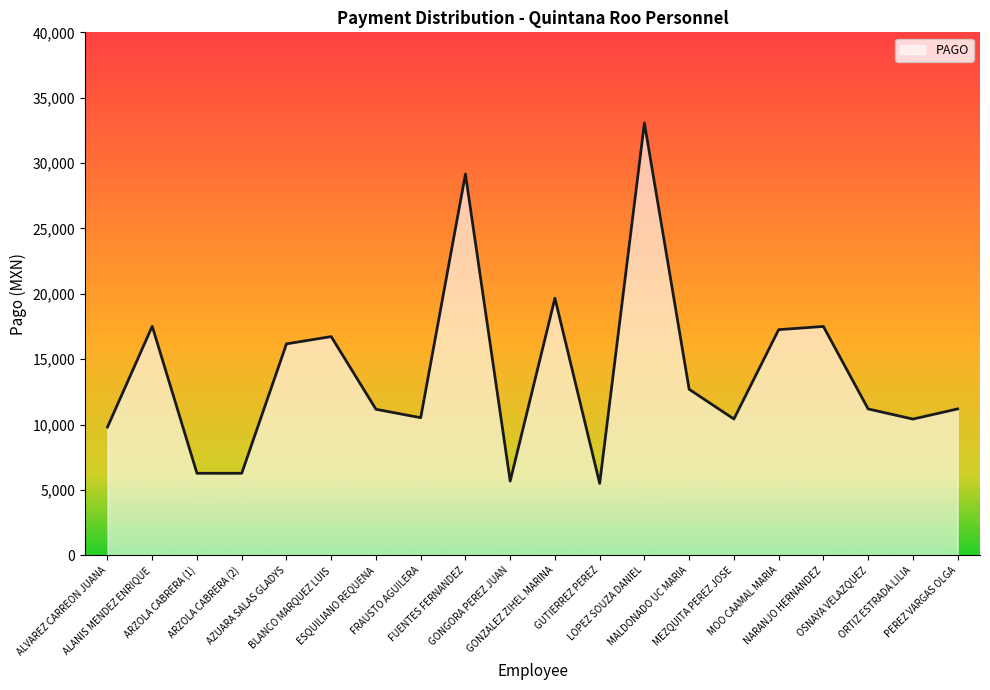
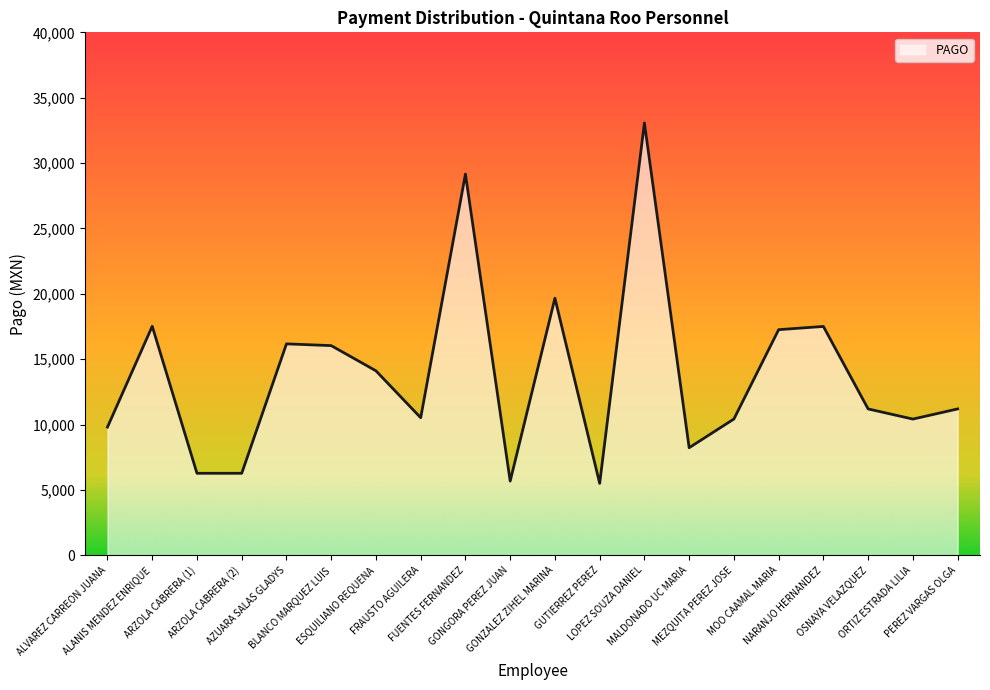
  {
    "ALVAREZ CARREON JUANA": "9,800",
    "ALANIS MENDEZ ENRIQUE": "17,500",
    "ARZOLA CABRERA (1)": "6,300",
    "ARZOLA CABRERA (2)": "6,300",
    "AZUARA SALAS GLADYS": "16,200",
-   "BLANCO MARQUEZ LUIS": "16,700",
-   "ESQUILIANO REQUENA": "11,200",
+   "BLANCO MARQUEZ LUIS": "16,000",
+   "ESQUILIANO REQUENA": "14,100",
    "FRAUSTO AGUILERA": "10,500",
    "FUENTES FERNANDEZ": "29,200",
    "GONGORA PEREZ JUAN": "5,700",
    "GONZALEZ ZIHEL MARINA": "19,700",
    "GUTIERREZ PEREZ": "5,500",
    "LOPEZ SOUZA DANIEL": "33,100",
-   "MALDONADO UC MARIA": "12,700",
+   "MALDONADO UC MARIA": "8,200",
    "MEZQUITA PEREZ JOSE": "10,400",
    "MOO CAAMAL MARIA": "17,300",
    "NARANJO HERNANDEZ": "17,500",
    "OSNAYA VELAZQUEZ": "11,200",
    "ORTIZ ESTRADA LILIA": "10,400",
    "PEREZ VARGAS OLGA": "11,200"
  }
